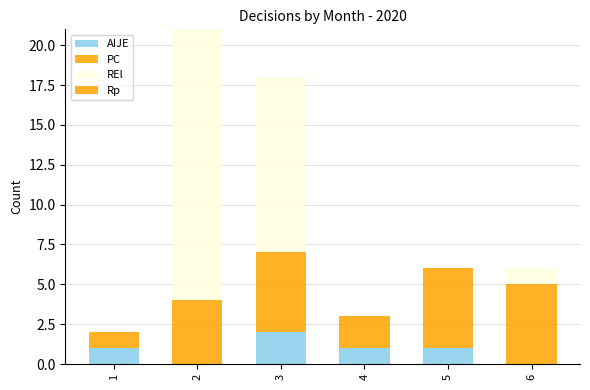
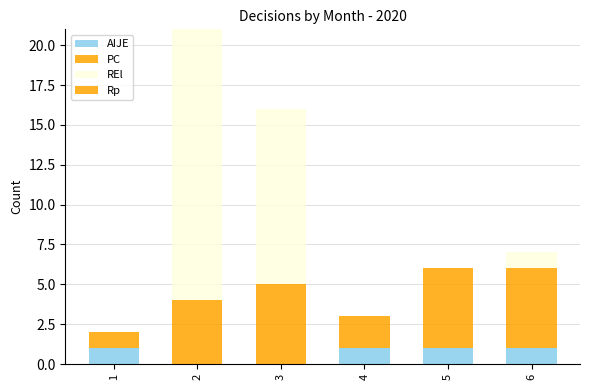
  {
    "AIJE": {
      "1": 1,
      "2": 0,
-     "3": 2,
+     "3": 0,
      "4": 1,
      "5": 1,
-     "6": 0
+     "6": 1
    },
    "REl": {
      "1": 0,
      "2": 17,
      "3": 11,
      "4": 0,
      "5": 0,
      "6": 1
    }
  }
